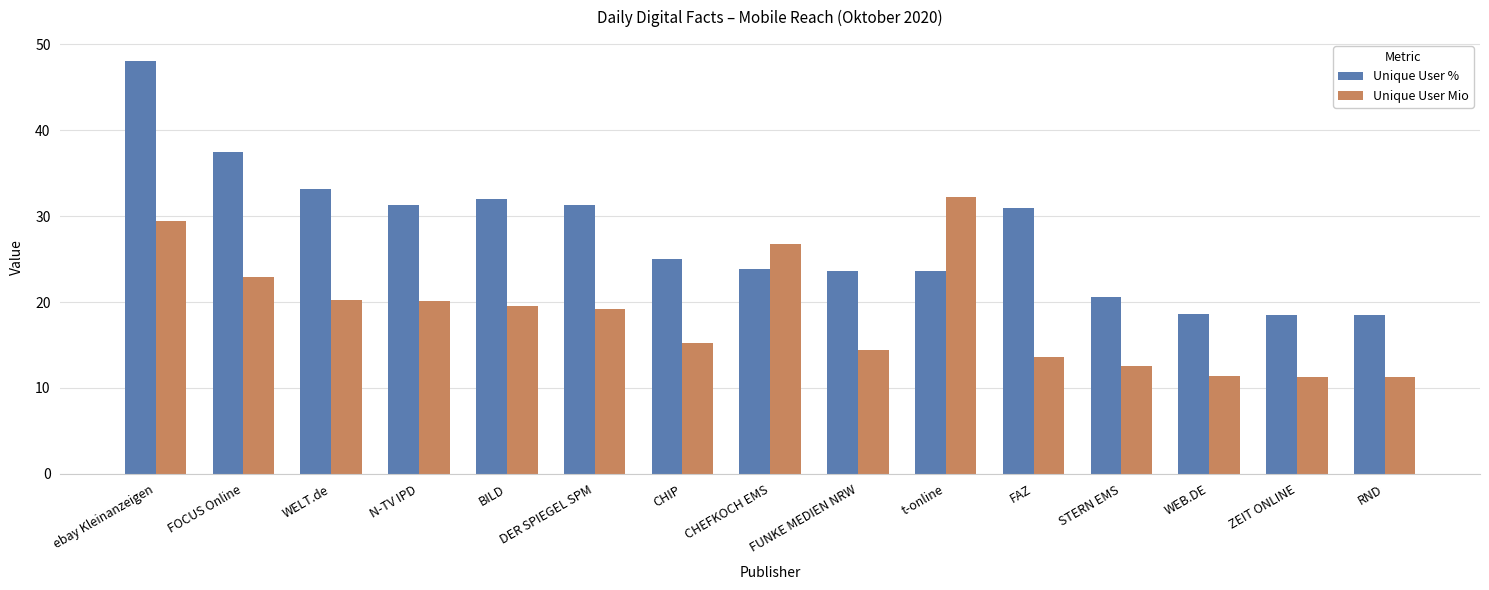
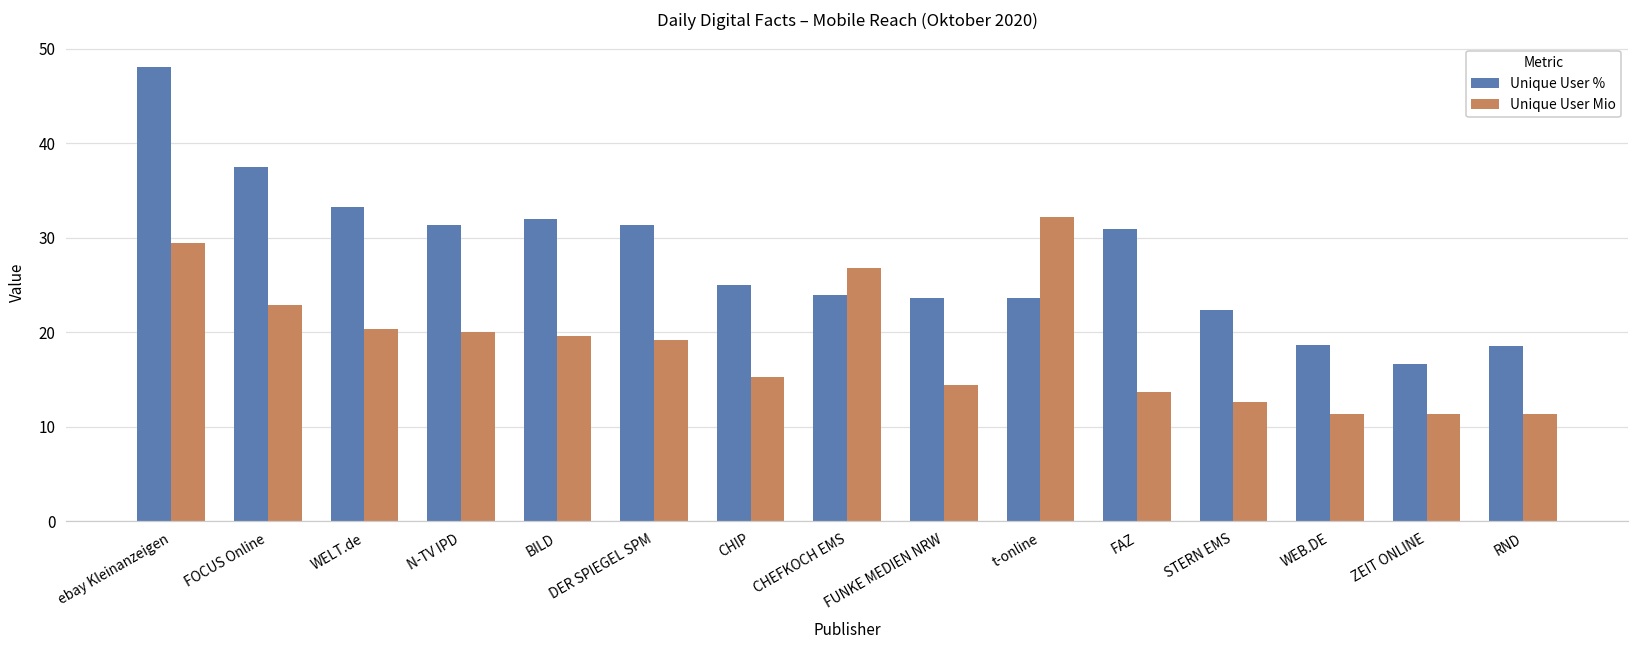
  {
    "Unique User %": {
      "ebay Kleinanzeigen": 48,
      "FOCUS Online": 38,
      "WELT.de": 33,
      "N-TV IPD": 31,
      "BILD": 32,
      "DER SPIEGEL SPM": 31,
      "CHIP": 25,
      "CHEFKOCH EMS": 24,
      "FUNKE MEDIEN NRW": 24,
      "t-online": 24,
      "FAZ": 31,
-     "STERN EMS": 21,
+     "STERN EMS": 22,
      "WEB.DE": 19,
-     "ZEIT ONLINE": 19,
+     "ZEIT ONLINE": 17,
      "RND": 19
    },
    "Unique User Mio": {
      "ebay Kleinanzeigen": 29,
      "FOCUS Online": 23,
      "WELT.de": 20,
      "N-TV IPD": 20,
      "BILD": 20,
      "DER SPIEGEL SPM": 19,
      "CHIP": 15,
      "CHEFKOCH EMS": 27,
      "FUNKE MEDIEN NRW": 14,
      "t-online": 32,
      "FAZ": 14,
      "STERN EMS": 13,
      "WEB.DE": 11,
      "ZEIT ONLINE": 11,
      "RND": 11
    }
  }
